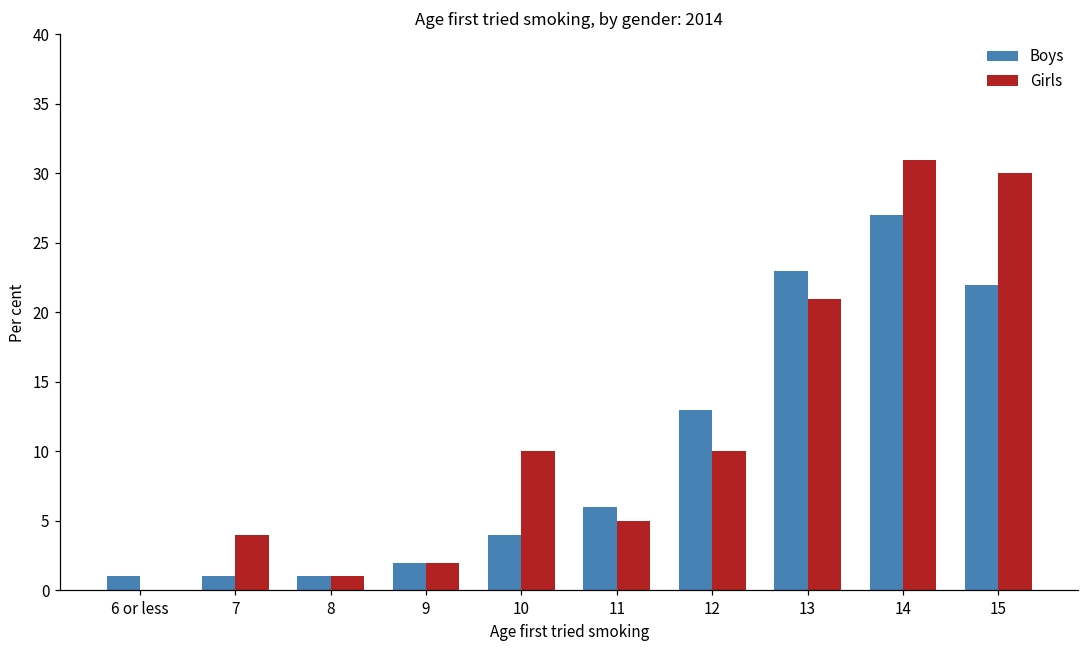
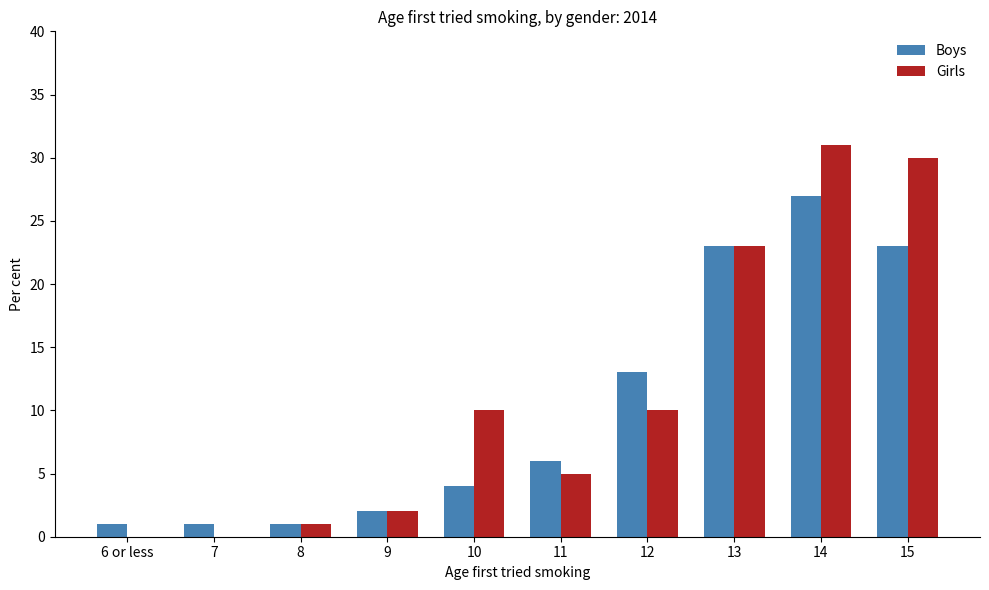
  {
    "Boys": {
      "6 or less": 1,
      "7": 1,
      "8": 1,
      "9": 2,
      "10": 4,
      "11": 6,
      "12": 13,
      "13": 23,
      "14": 27,
-     "15": 22
+     "15": 23
    },
    "Girls": {
      "6 or less": 0,
-     "7": 4,
+     "7": 0,
      "8": 1,
      "9": 2,
      "10": 10,
      "11": 5,
      "12": 10,
-     "13": 21,
+     "13": 23,
      "14": 31,
      "15": 30
    }
  }
